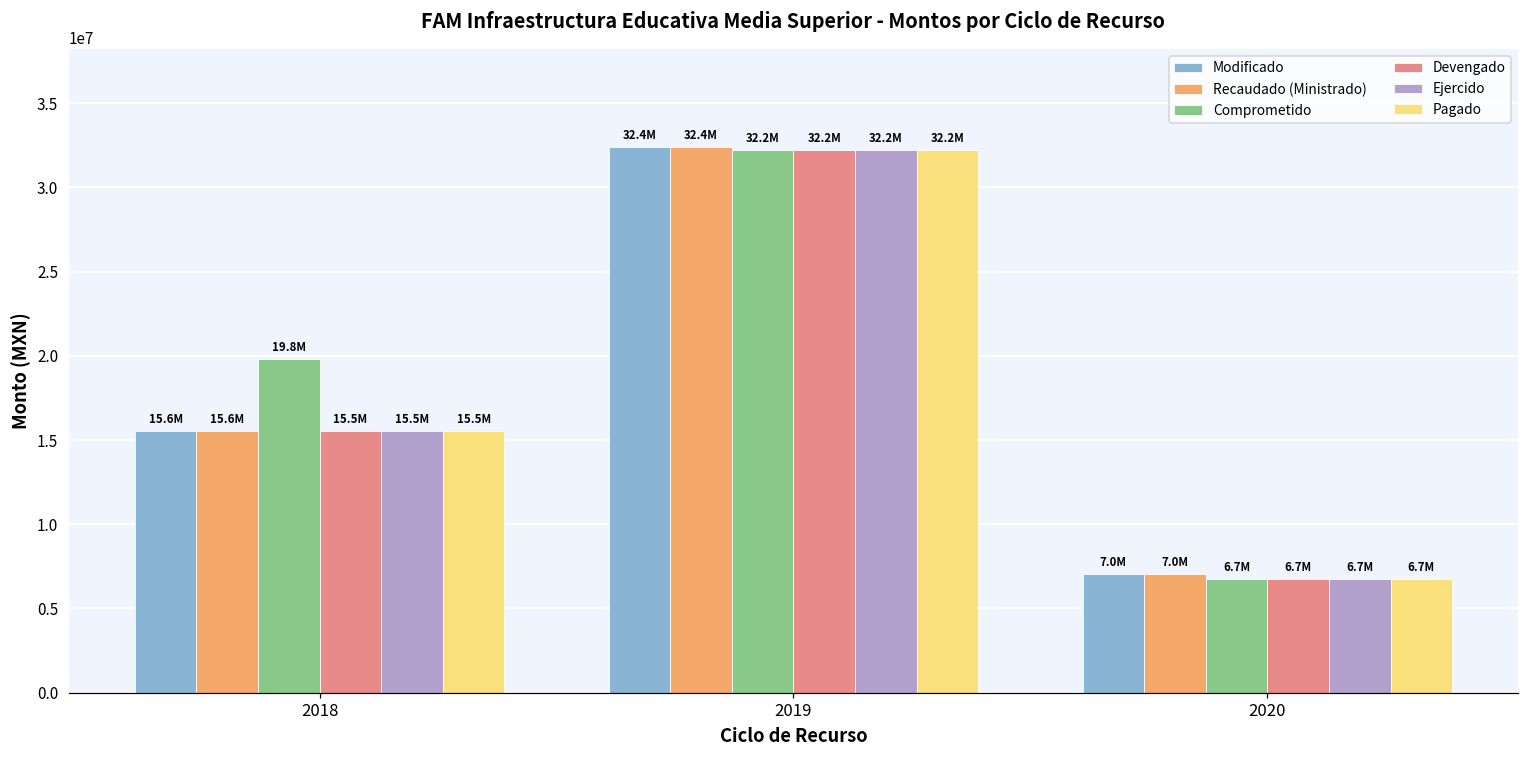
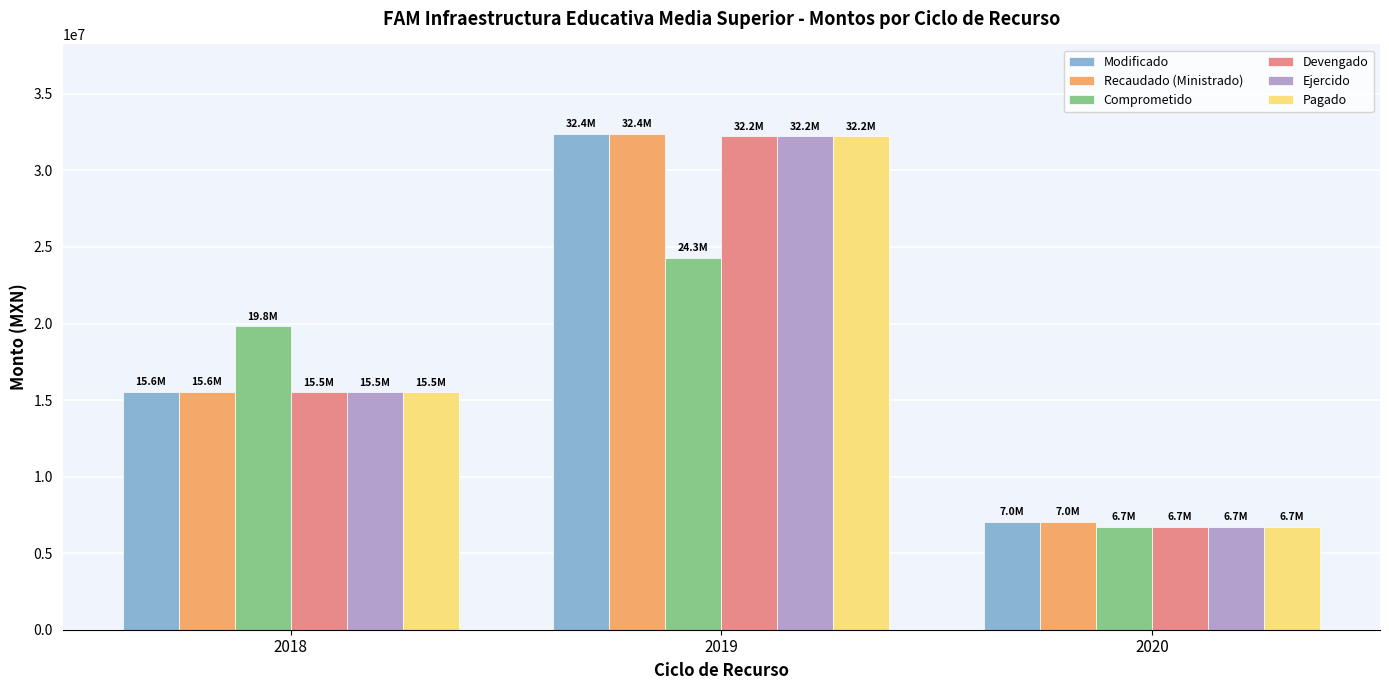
  {
    "Comprometido": {
      "2018": "19.8M",
-     "2019": "32.2M",
+     "2019": "24.3M",
      "2020": "6.7M"
    }
  }
